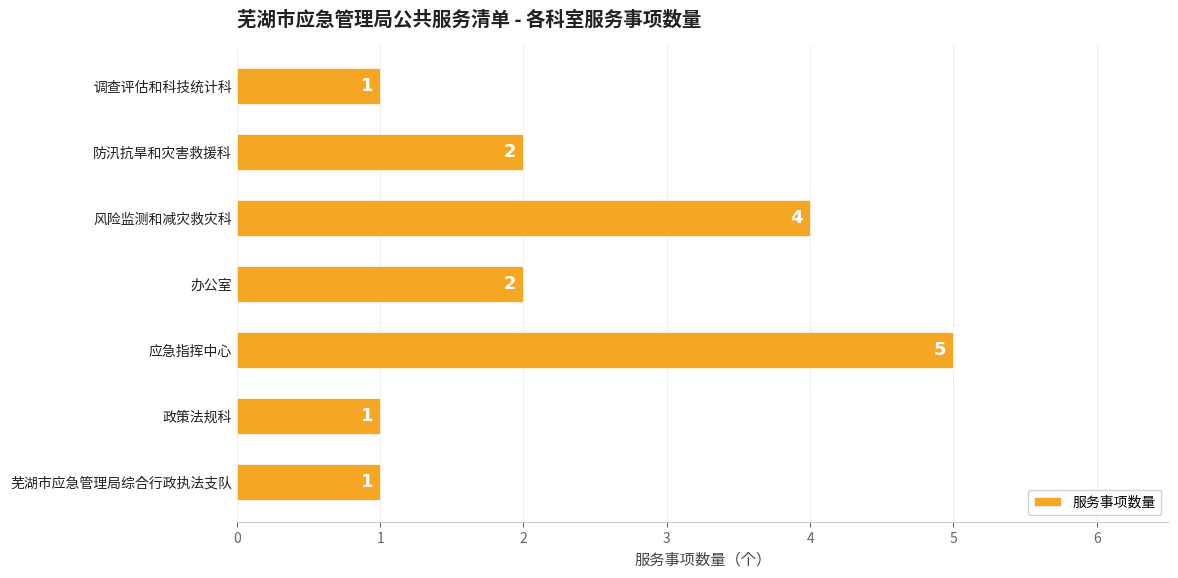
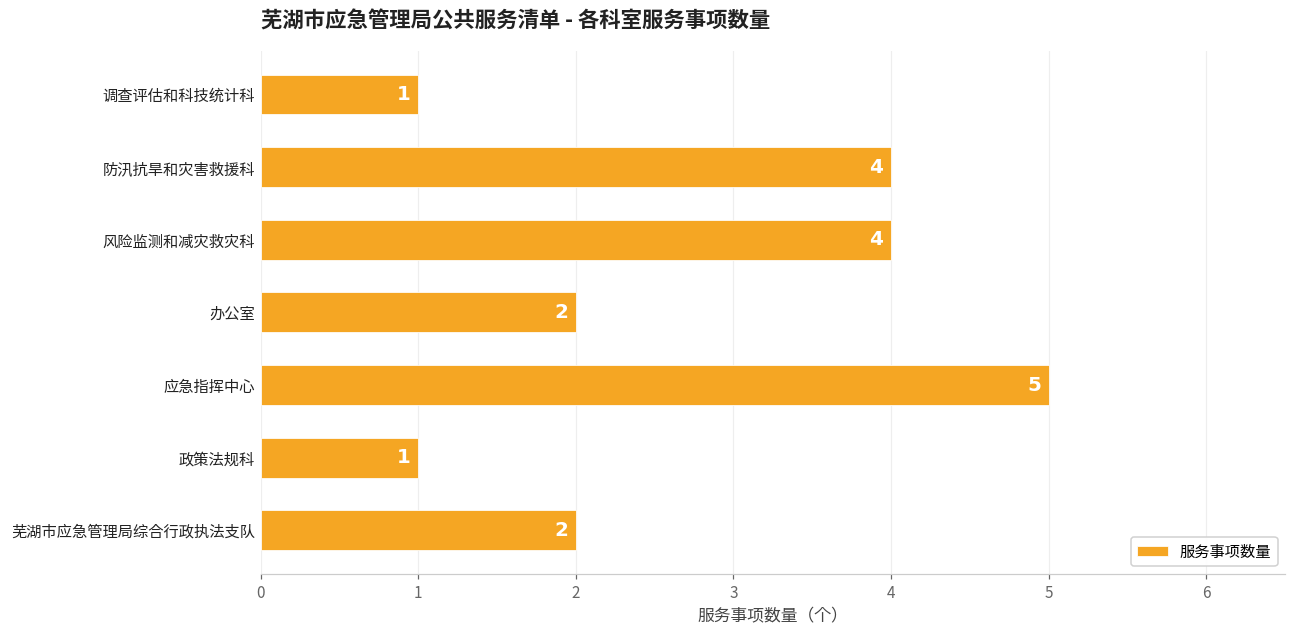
  {
    "调查评估和科技统计科": 1,
-   "防汛抗旱和灾害救援科": 2,
+   "防汛抗旱和灾害救援科": 4,
    "风险监测和减灾救灾科": 4,
    "办公室": 2,
    "应急指挥中心": 5,
    "政策法规科": 1,
-   "芜湖市应急管理局综合行政执法支队": 1
+   "芜湖市应急管理局综合行政执法支队": 2
  }
